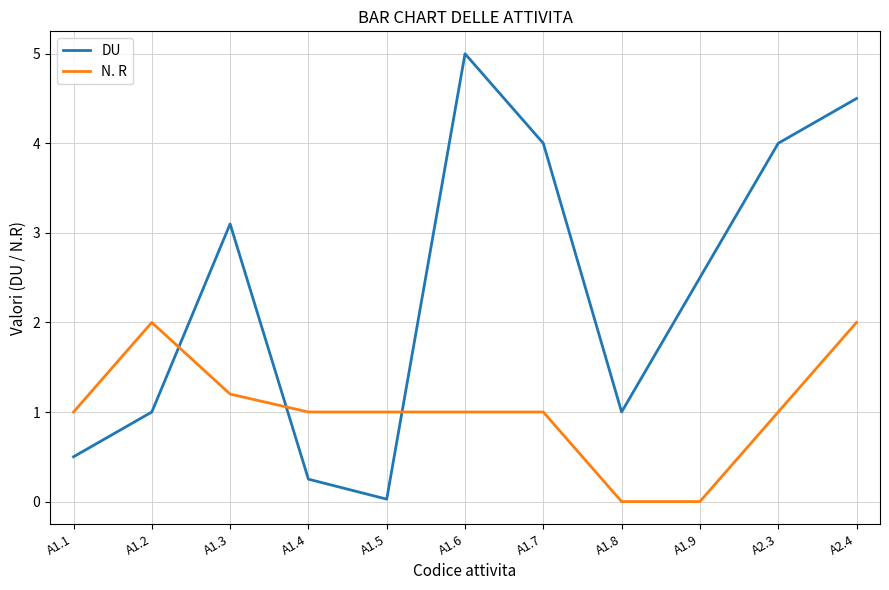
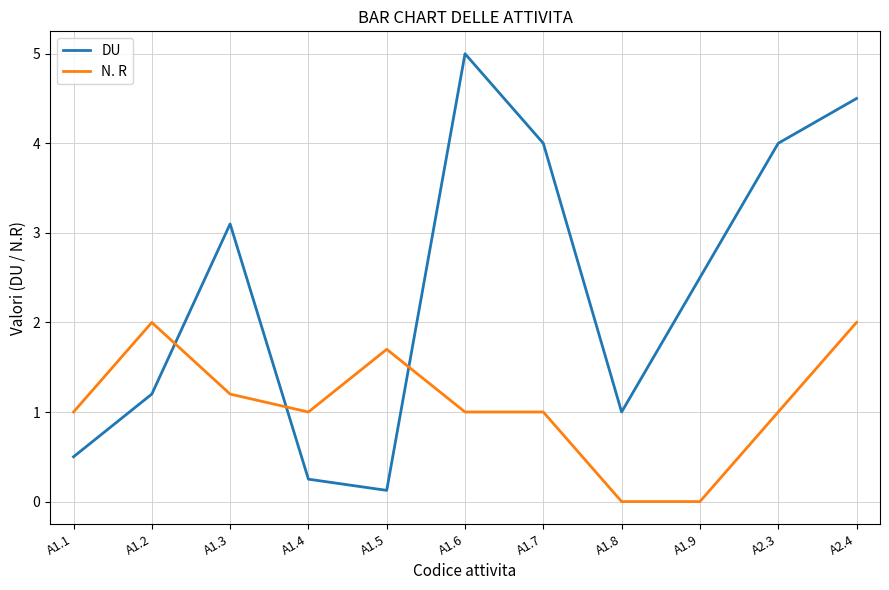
  {
    "DU": {
      "A1.1": 0.5,
-     "A1.2": 1.0,
+     "A1.2": 1.2,
      "A1.3": 3.1,
      "A1.4": 0.3,
-     "A1.5": 0.0,
+     "A1.5": 0.1,
      "A1.6": 5.0,
      "A1.7": 4.0,
      "A1.8": 1.0,
      "A1.9": 2.5,
      "A2.3": 4.0,
      "A2.4": 4.5
    },
    "N. R": {
      "A1.1": 1.0,
      "A1.2": 2.0,
      "A1.3": 1.2,
      "A1.4": 1.0,
-     "A1.5": 1.0,
+     "A1.5": 1.7,
      "A1.6": 1.0,
      "A1.7": 1.0,
      "A1.8": 0.0,
      "A1.9": 0.0,
      "A2.3": 1.0,
      "A2.4": 2.0
    }
  }
